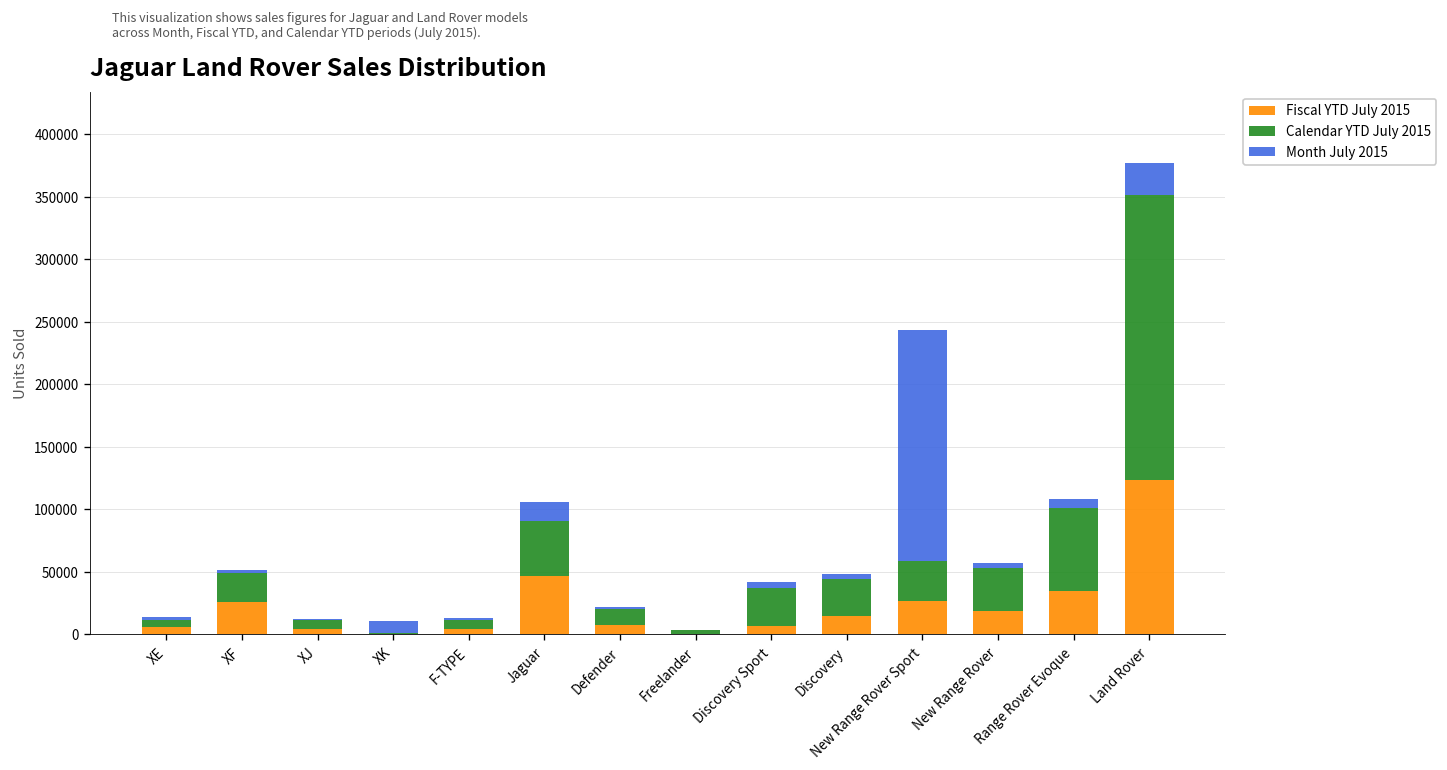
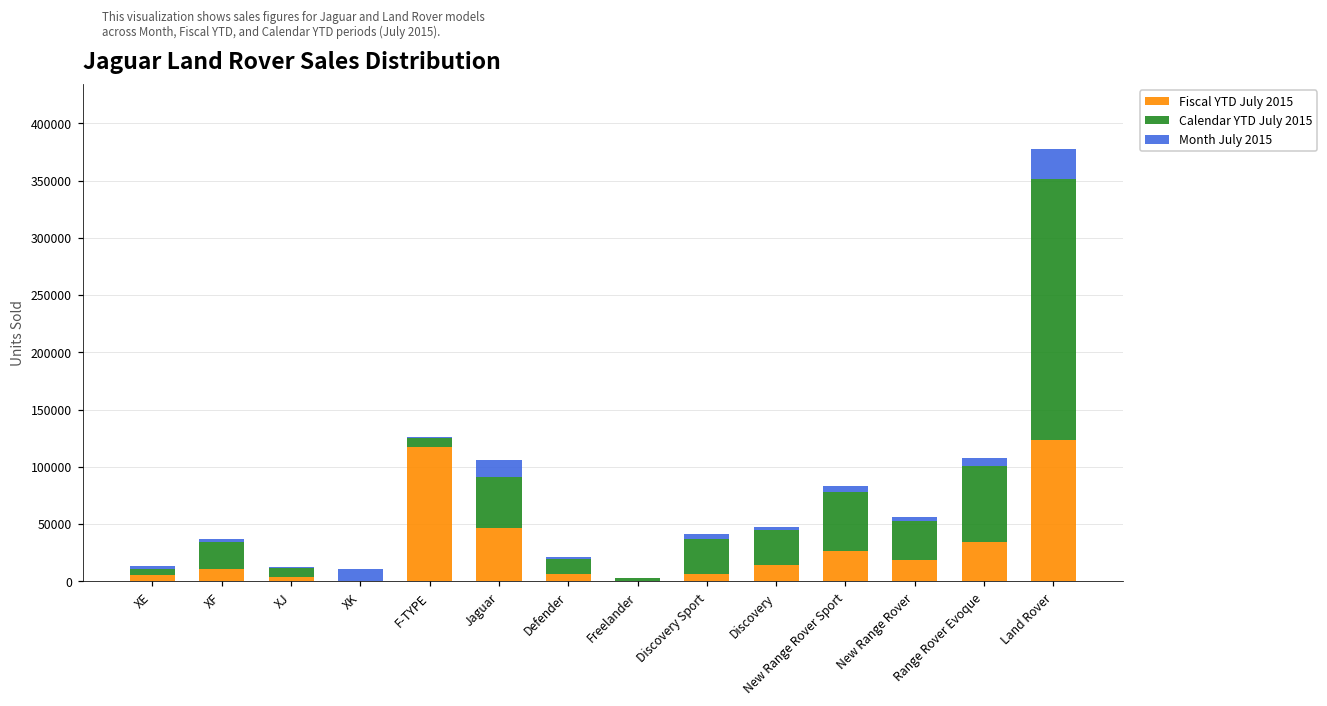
  {
    "Fiscal YTD July 2015": {
      "XE": 6000,
-     "XF": 25000,
+     "XF": 11000,
      "XJ": 4000,
-     "F-TYPE": 4000,
+     "F-TYPE": 118000,
      "Jaguar": 46000,
      "Defender": 7000,
      "Discovery Sport": 7000,
      "Discovery": 14000,
      "New Range Rover Sport": 27000,
      "New Range Rover": 18000,
      "Range Rover Evoque": 35000,
      "Land Rover": 123000
    },
    "Calendar YTD July 2015": {
      "XE": 6000,
      "XF": 24000,
      "XJ": 8000,
      "F-TYPE": 7000,
      "Jaguar": 44000,
      "Defender": 13000,
      "Freelander": 3000,
      "Discovery Sport": 30000,
      "Discovery": 30000,
-     "New Range Rover Sport": 32000,
+     "New Range Rover Sport": 51000,
      "New Range Rover": 35000,
      "Range Rover Evoque": 66000,
      "Land Rover": 228000
    },
    "Month July 2015": {
      "XE": 3000,
      "XK": 10000,
      "Jaguar": 15000,
      "Discovery Sport": 5000,
      "Discovery": 3000,
-     "New Range Rover Sport": 185000,
+     "New Range Rover Sport": 6000,
      "New Range Rover": 4000,
      "Range Rover Evoque": 7000,
      "Land Rover": 26000
    }
  }
